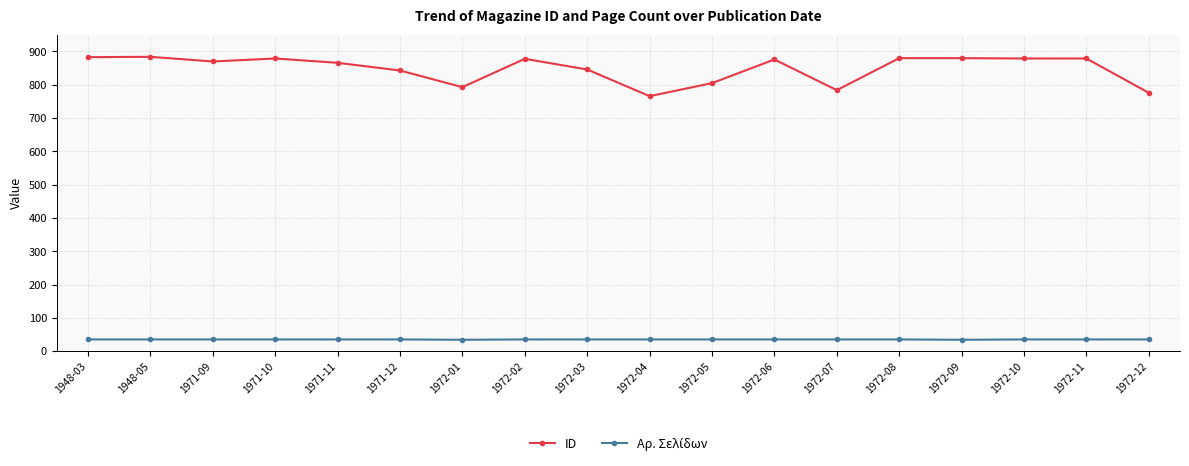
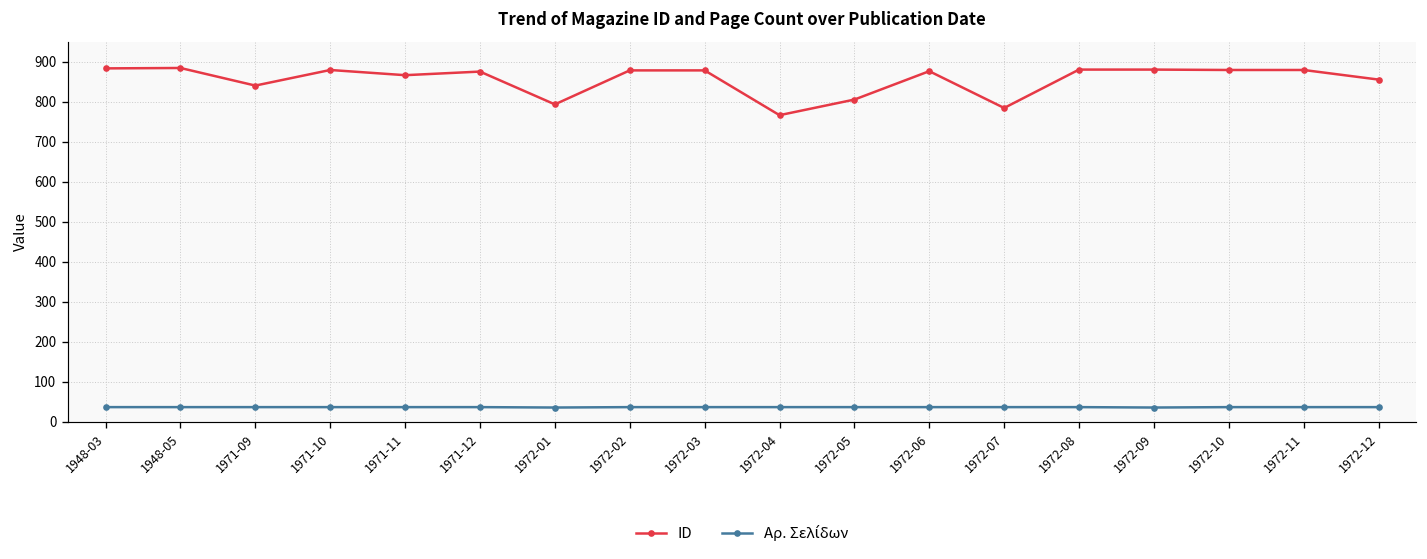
  {
    "ID": {
      "1948-03": 880,
      "1948-05": 880,
-     "1971-09": 870,
+     "1971-09": 840,
      "1971-10": 880,
      "1971-11": 870,
-     "1971-12": 840,
+     "1971-12": 880,
      "1972-01": 790,
      "1972-02": 880,
-     "1972-03": 850,
+     "1972-03": 880,
      "1972-04": 770,
      "1972-05": 810,
      "1972-06": 880,
      "1972-07": 780,
      "1972-08": 880,
      "1972-09": 880,
      "1972-10": 880,
      "1972-11": 880,
-     "1972-12": 780
+     "1972-12": 860
    },
    "Αρ. Σελίδων": {
      "1948-03": 40,
      "1948-05": 40,
      "1971-09": 40,
      "1971-10": 40,
      "1971-11": 40,
      "1971-12": 40,
      "1972-01": 40,
      "1972-02": 40,
      "1972-03": 40,
      "1972-04": 40,
      "1972-05": 40,
      "1972-06": 40,
      "1972-07": 40,
      "1972-08": 40,
      "1972-09": 40,
      "1972-10": 40,
      "1972-11": 40,
      "1972-12": 40
    }
  }
